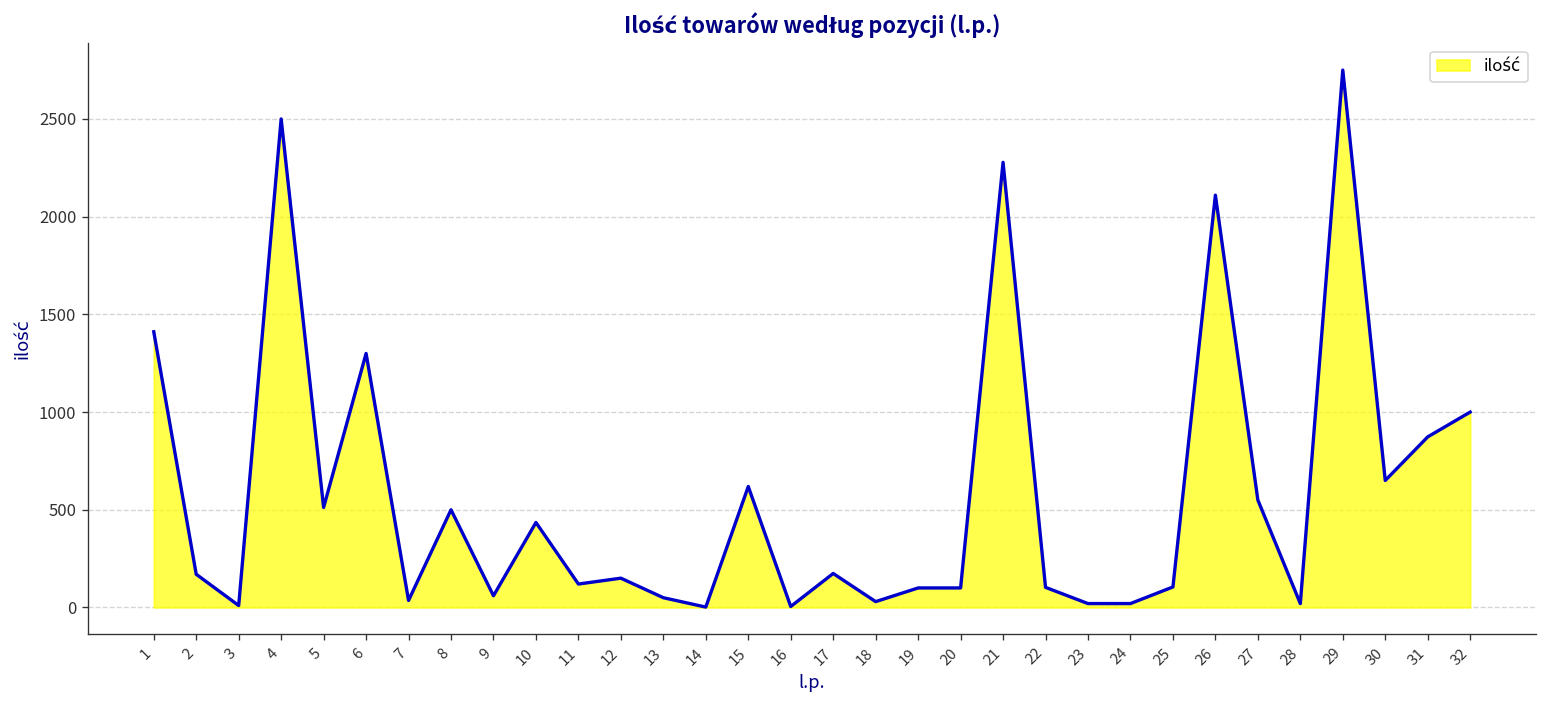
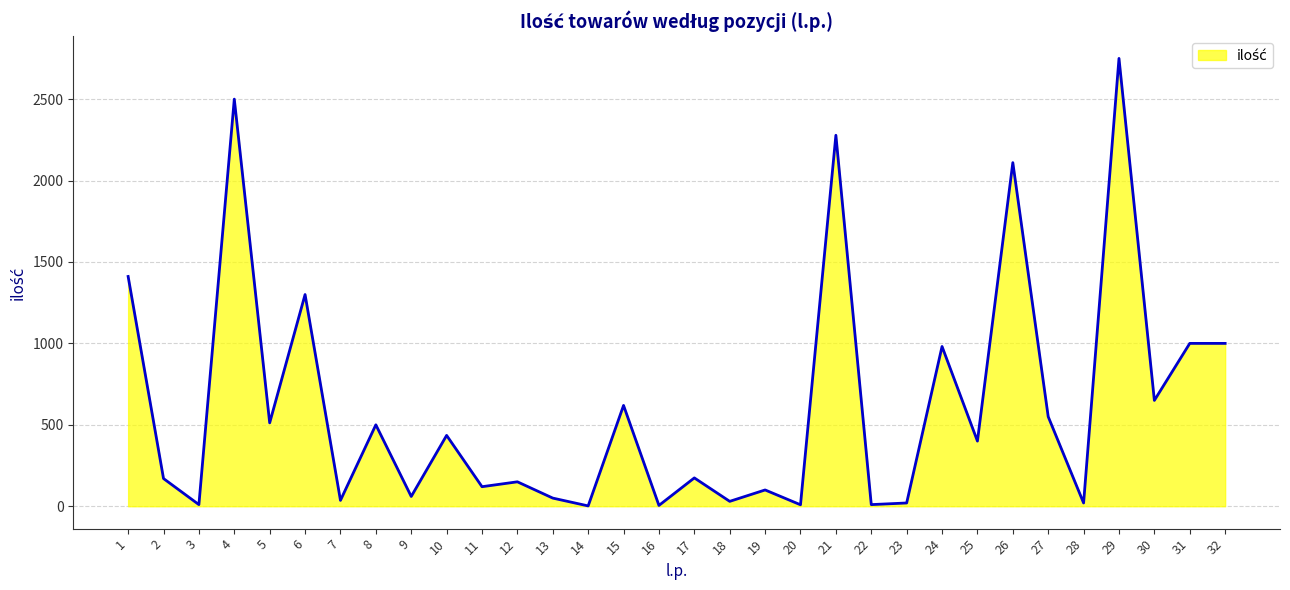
  {
    "1": 1410,
    "2": 170,
    "3": 10,
    "4": 2500,
    "5": 510,
    "6": 1300,
    "7": 40,
    "8": 500,
    "9": 60,
    "10": 440,
    "11": 120,
    "12": 150,
    "13": 50,
    "14": 0,
    "15": 620,
    "16": 10,
    "17": 170,
    "18": 30,
    "19": 100,
-   "20": 100,
+   "20": 10,
    "21": 2280,
-   "22": 100,
+   "22": 10,
    "23": 20,
-   "24": 20,
-   "25": 110,
+   "24": 980,
+   "25": 400,
    "26": 2110,
    "27": 550,
    "28": 20,
    "29": 2750,
    "30": 650,
-   "31": 870,
+   "31": 1000,
    "32": 1000
  }
